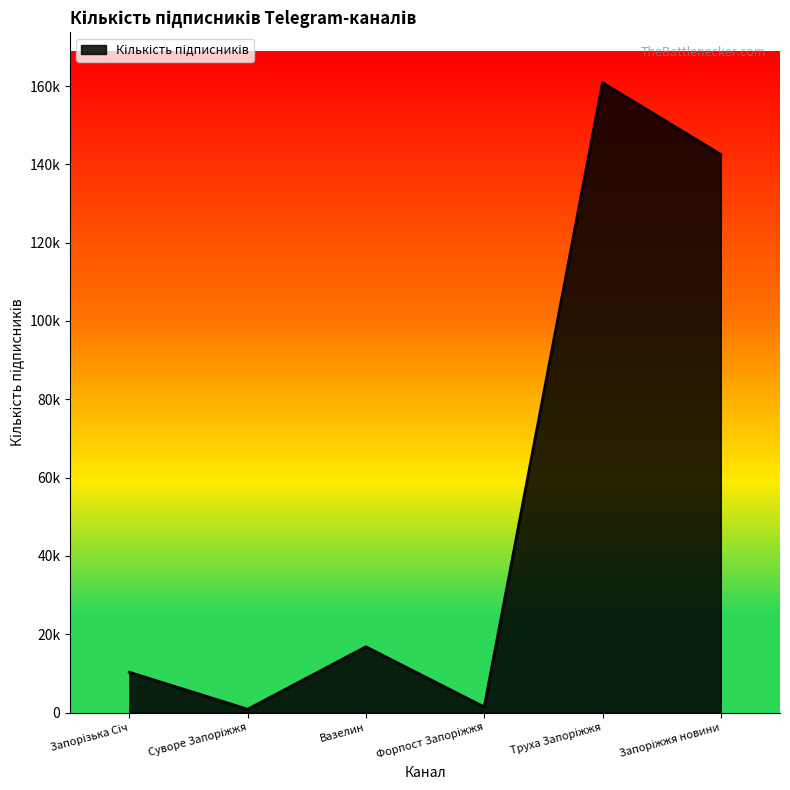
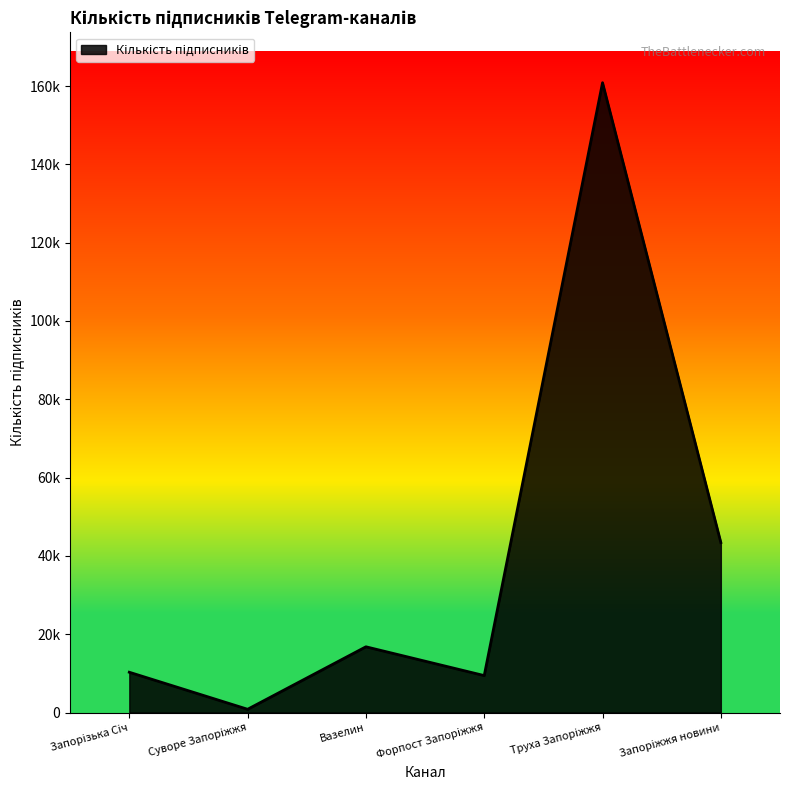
  {
    "Запорізька Січ": 10000,
    "Суворе Запоріжжя": 1000,
    "Вазелин": 17000,
-   "Форпост Запоріжжя": 1000,
+   "Форпост Запоріжжя": 9000,
    "Труха Запоріжжя": 161000,
-   "Запоріжжя новини": 143000
+   "Запоріжжя новини": 43000
  }
